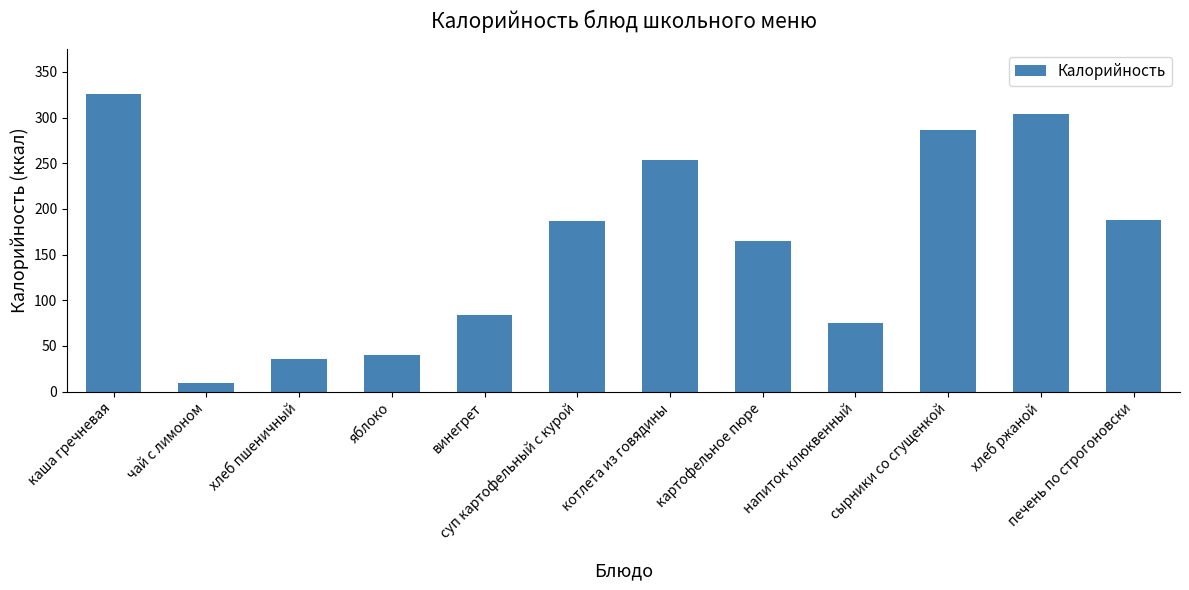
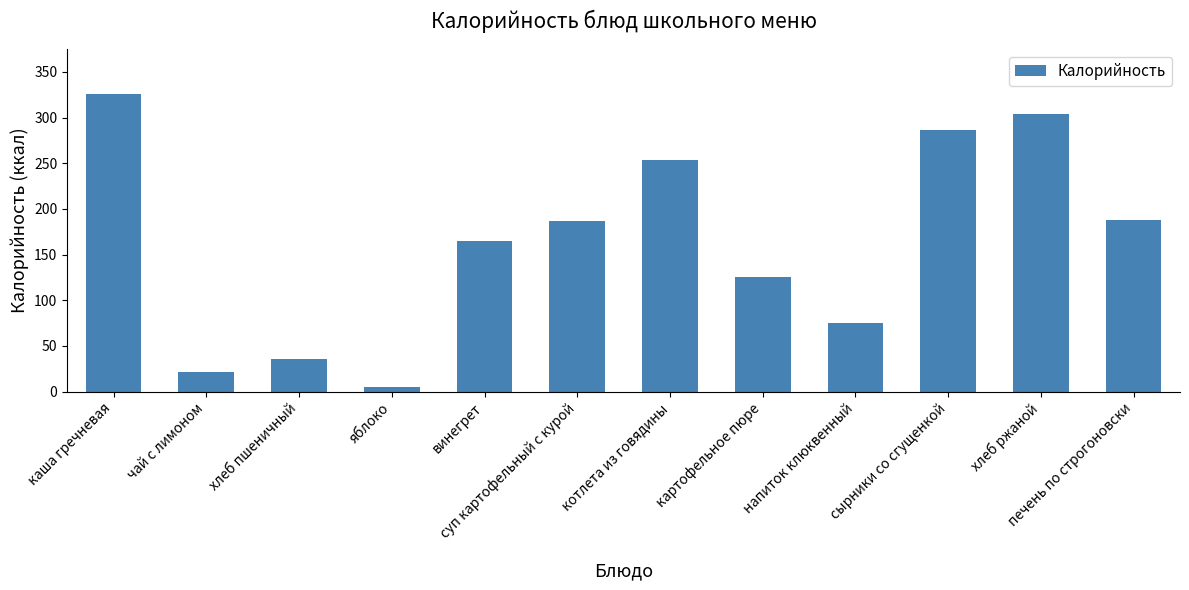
  {
    "каша гречневая": 330,
-   "чай с лимоном": 10,
+   "чай с лимоном": 20,
    "хлеб пшеничный": 40,
-   "яблоко": 40,
-   "винегрет": 80,
+   "яблоко": 10,
+   "винегрет": 170,
    "суп картофельный с курой": 190,
    "котлета из говядины": 250,
-   "картофельное пюре": 170,
+   "картофельное пюре": 130,
    "напиток клюквенный": 80,
    "сырники со сгущенкой": 290,
    "хлеб ржаной": 300,
    "печень по строгоновски": 190
  }
